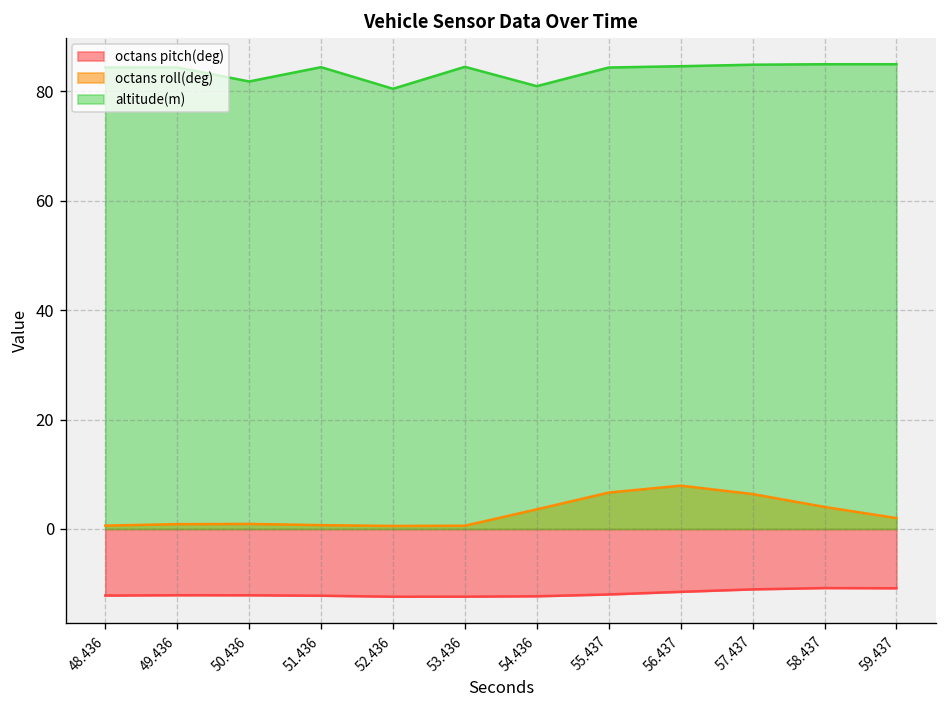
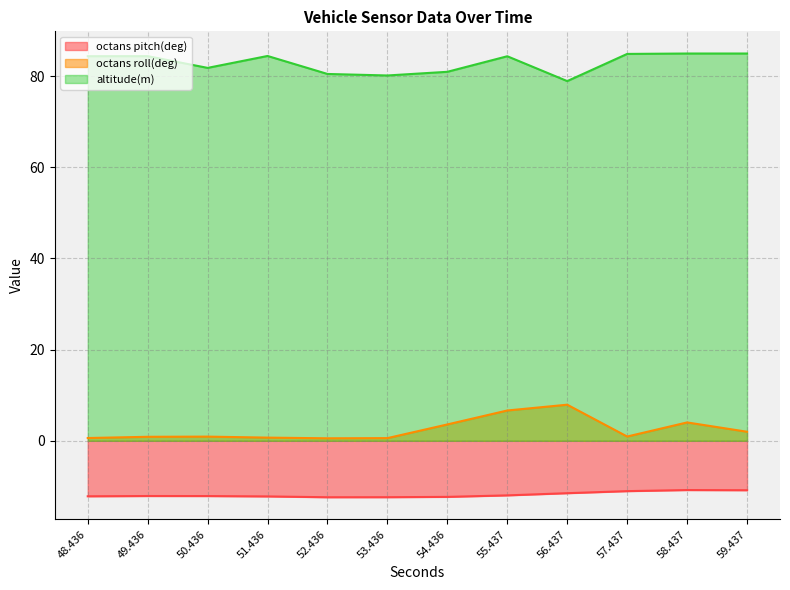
  {
    "octans roll(deg)": {
      "48.436": 1,
      "49.436": 1,
      "50.436": 1,
      "51.436": 1,
      "53.436": 1,
      "54.436": 4,
      "55.437": 7,
      "56.437": 8,
-     "57.437": 6,
+     "57.437": 1,
      "58.437": 4,
      "59.437": 2
    },
    "altitude(m)": {
      "50.436": 82,
      "51.436": 84,
      "52.436": 80,
-     "53.436": 84,
+     "53.436": 80,
      "54.436": 81,
      "55.437": 84,
-     "56.437": 85,
+     "56.437": 79,
      "57.437": 85,
      "58.437": 85,
      "59.437": 85
    }
  }
